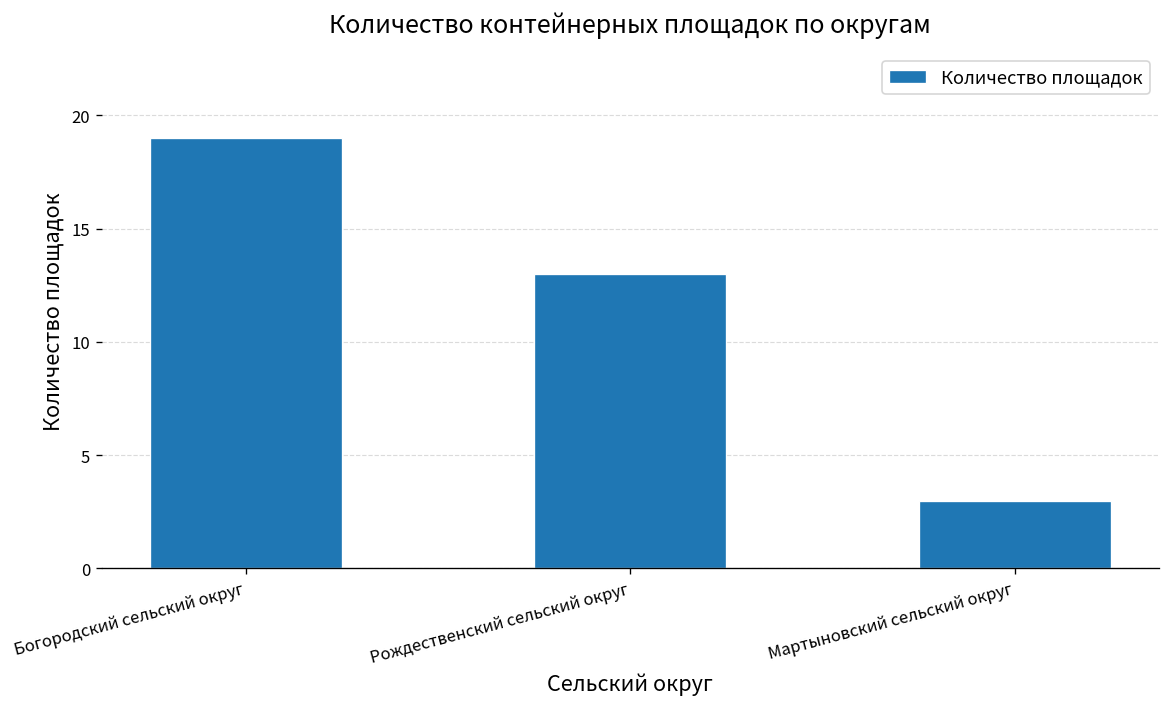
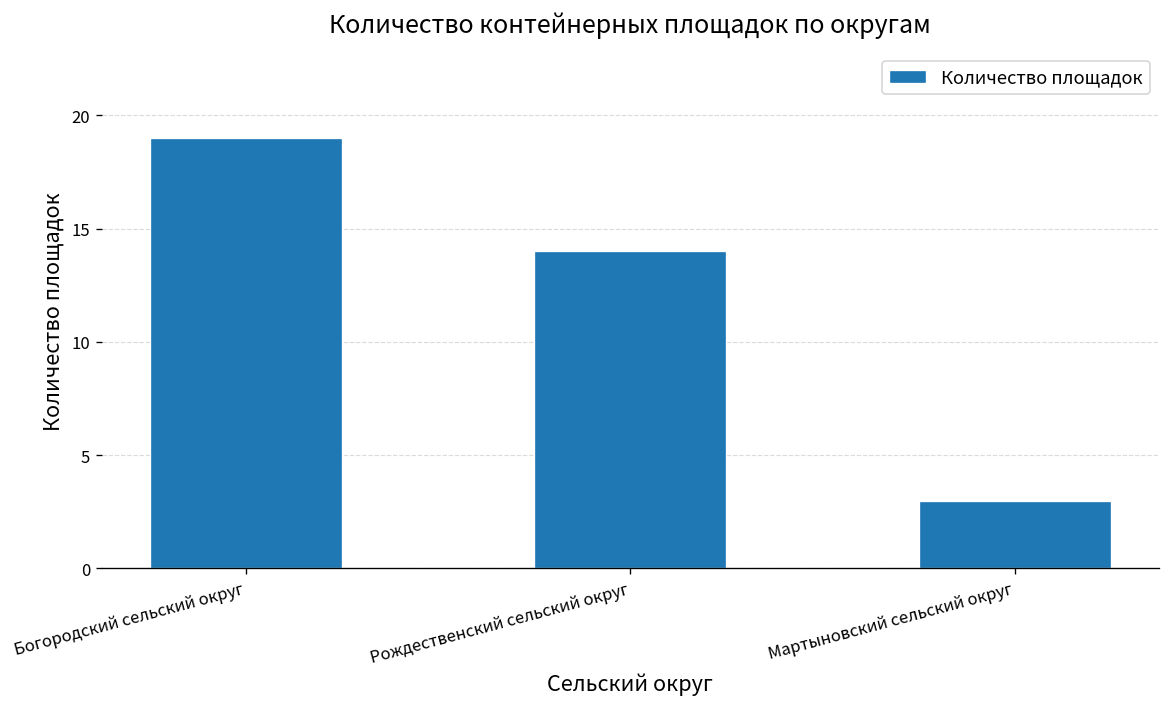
  {
    "Богородский сельский округ": 19,
-   "Рождественский сельский округ": 13,
+   "Рождественский сельский округ": 14,
    "Мартыновский сельский округ": 3
  }
